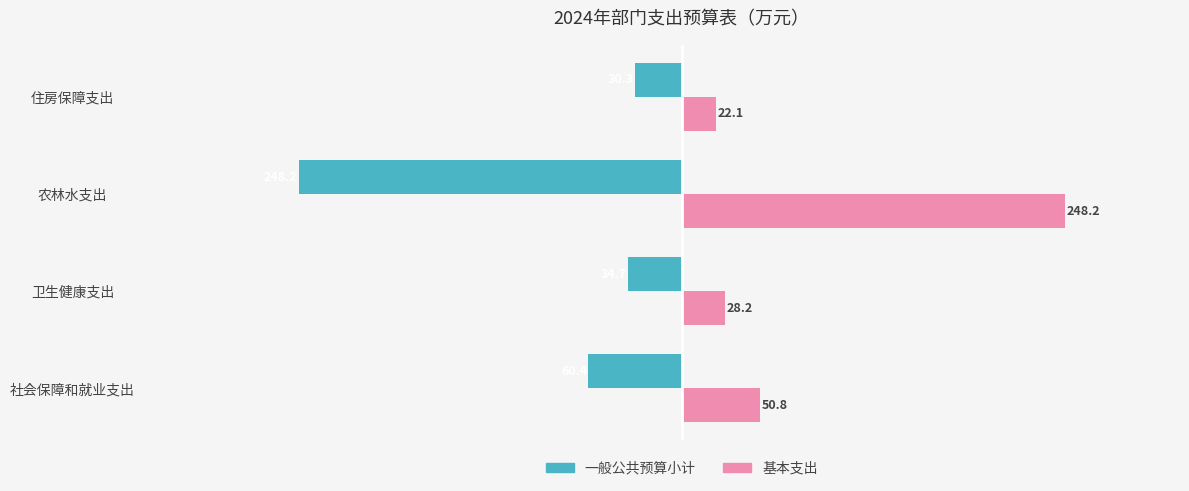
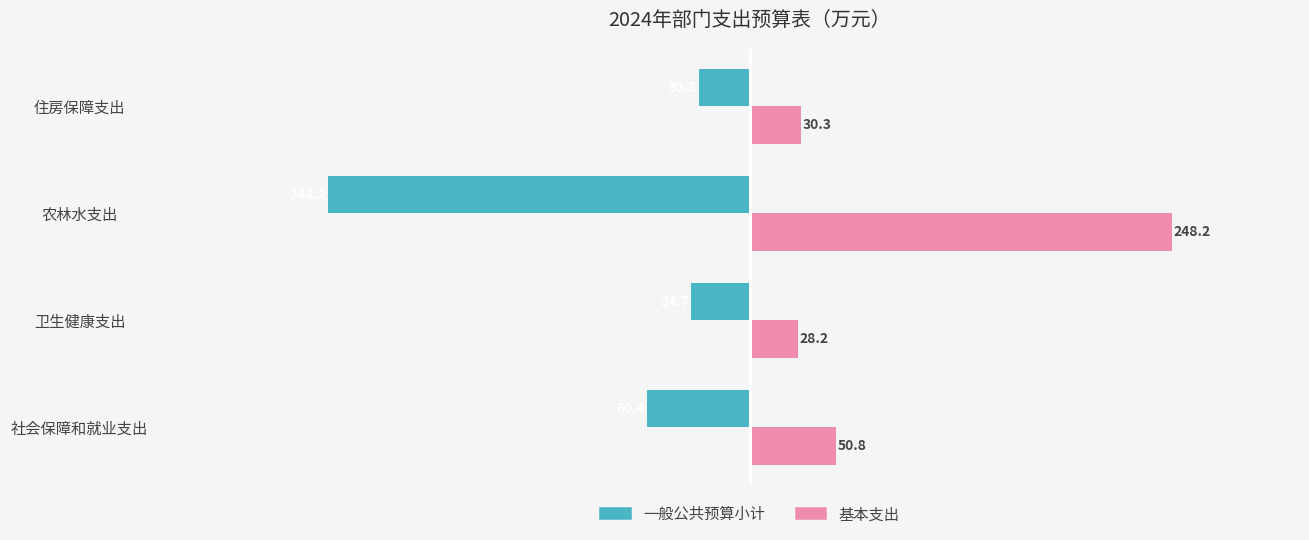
  {
    "基本支出": {
-     "住房保障支出": 22.1,
+     "住房保障支出": 30.3,
      "农林水支出": 248.2,
      "卫生健康支出": 28.2,
      "社会保障和就业支出": 50.8
    }
  }
